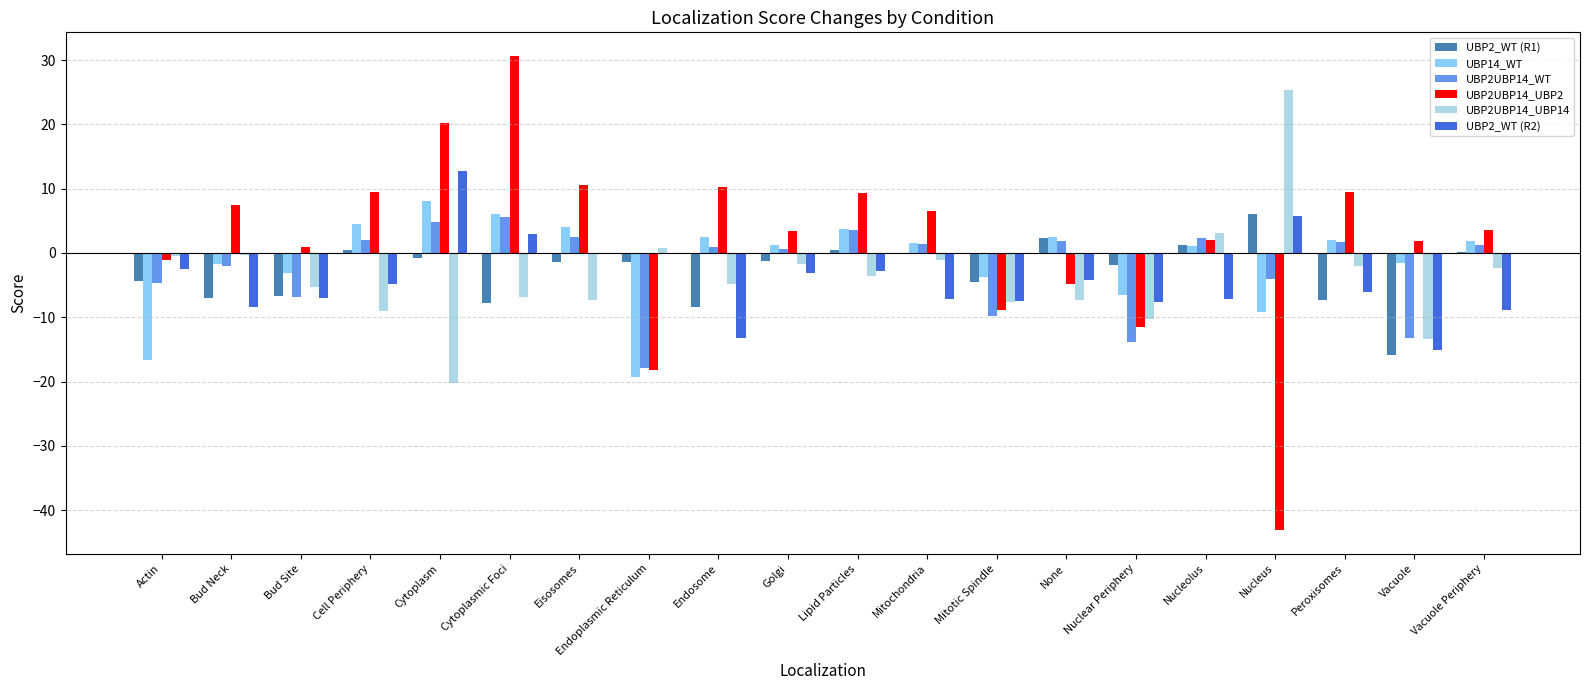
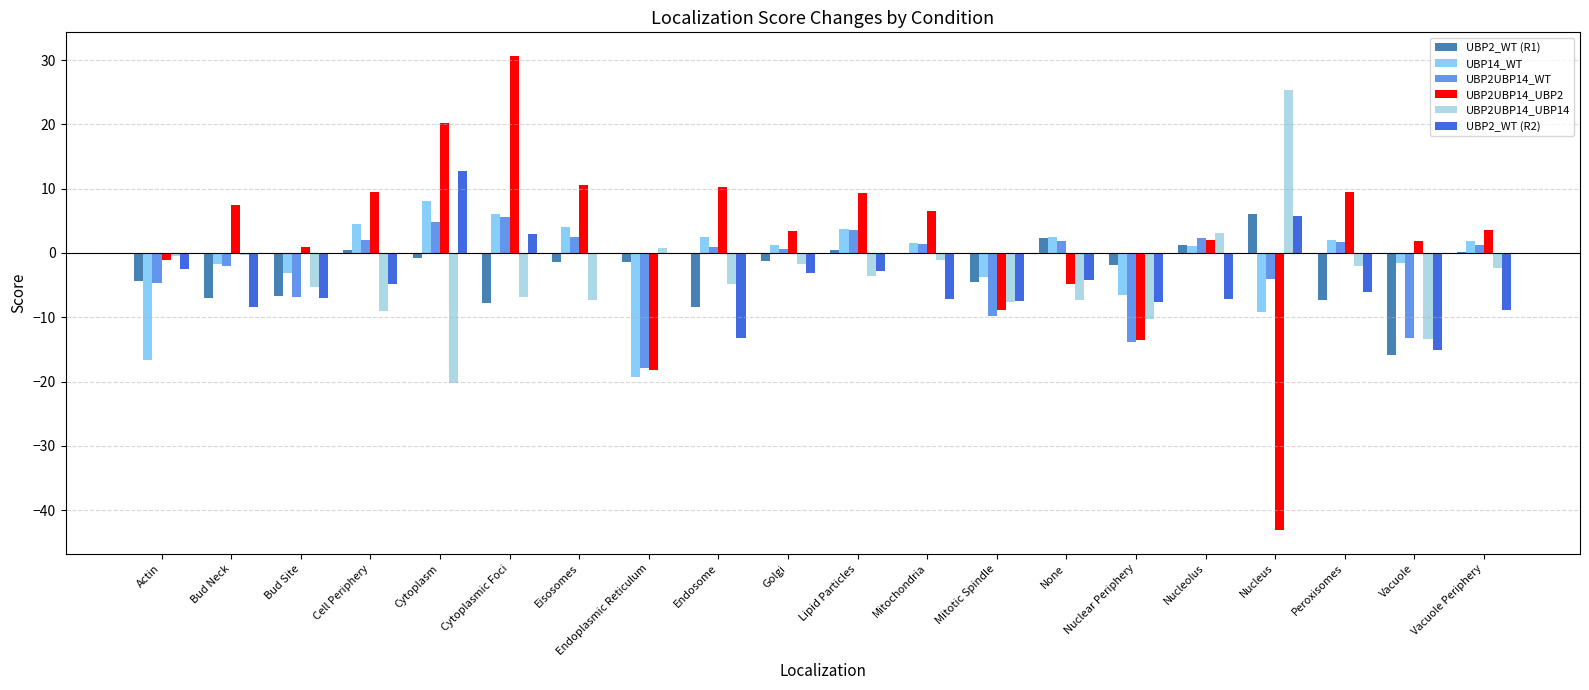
  {
    "UBP2UBP14_UBP2": {
      "Actin": -1,
      "Bud Neck": 7,
      "Bud Site": 1,
      "Cell Periphery": 10,
      "Cytoplasm": 20,
      "Cytoplasmic Foci": 31,
      "Eisosomes": 11,
      "Endoplasmic Reticulum": -18,
      "Endosome": 10,
      "Golgi": 3,
      "Lipid Particles": 9,
      "Mitochondria": 7,
      "Mitotic Spindle": -9,
      "None": -5,
-     "Nuclear Periphery": -12,
+     "Nuclear Periphery": -14,
      "Nucleolus": 2,
      "Nucleus": -43,
      "Peroxisomes": 9,
      "Vacuole": 2,
      "Vacuole Periphery": 4
    }
  }
